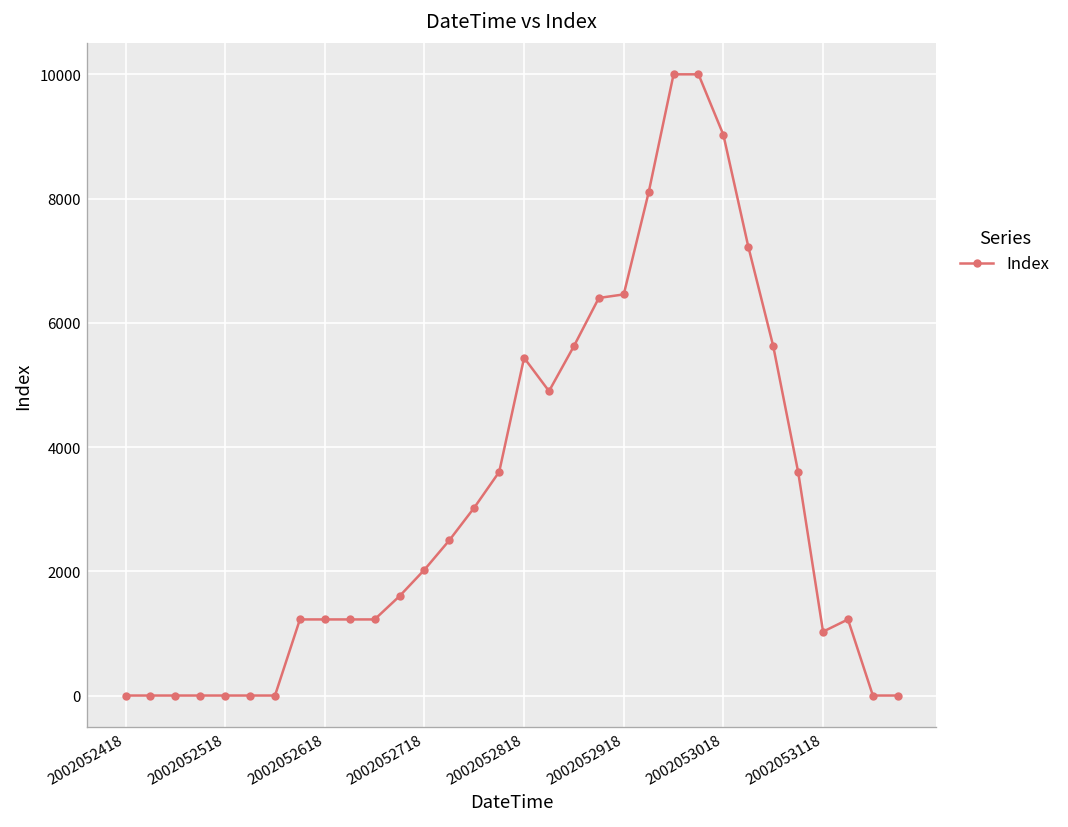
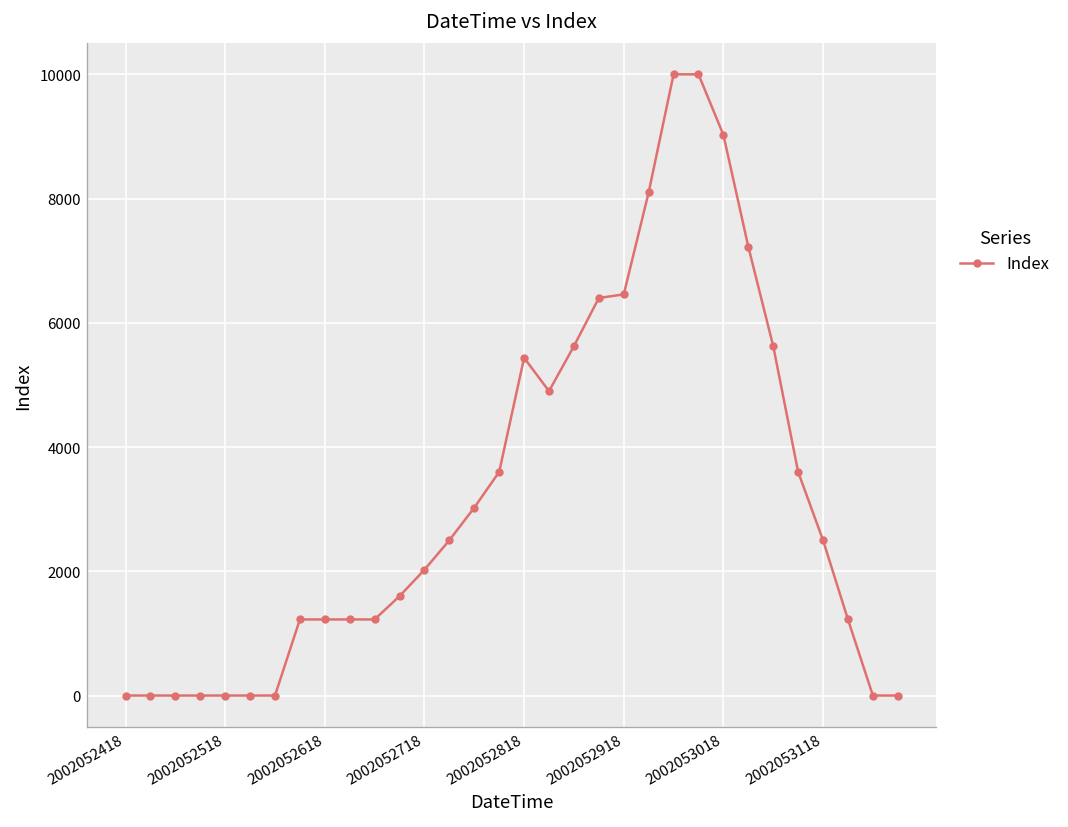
  {
    "2002052418": 0,
    "2002052518": 0,
    "2002052618": 1200,
    "2002052718": 2000,
    "2002052818": 5400,
    "2002052918": 6500,
    "2002053018": 9000,
-   "2002053118": 1000
+   "2002053118": 2500
  }
